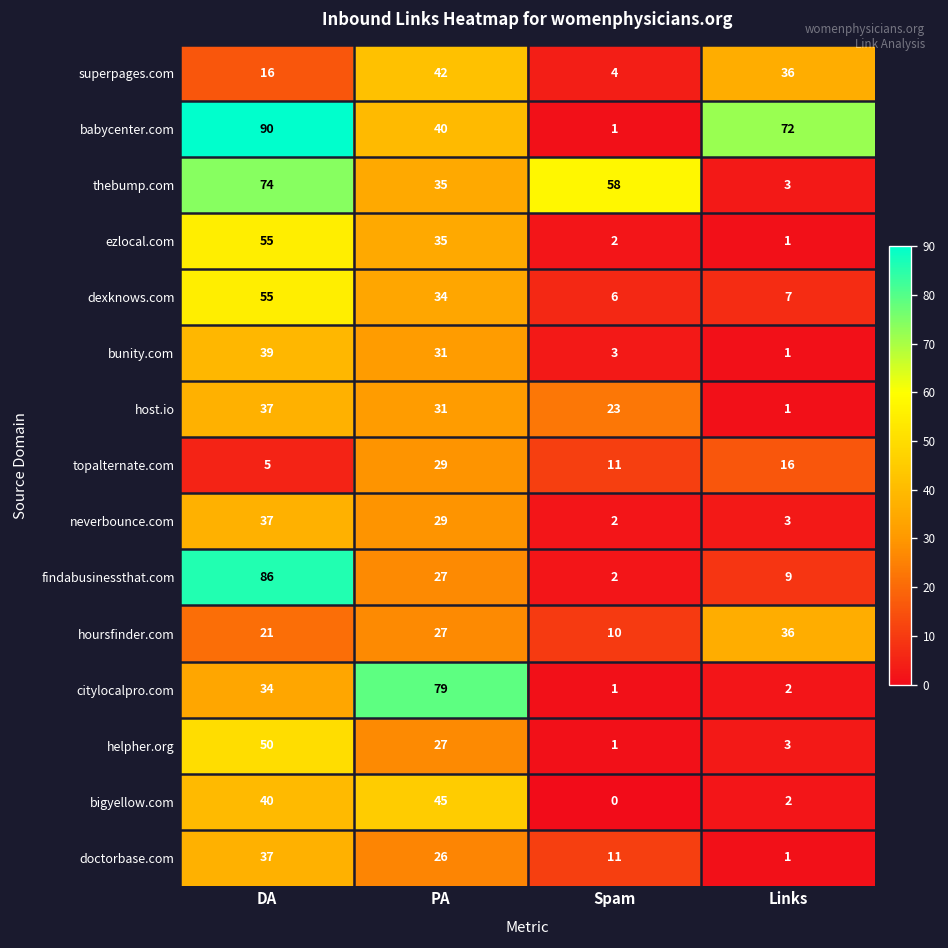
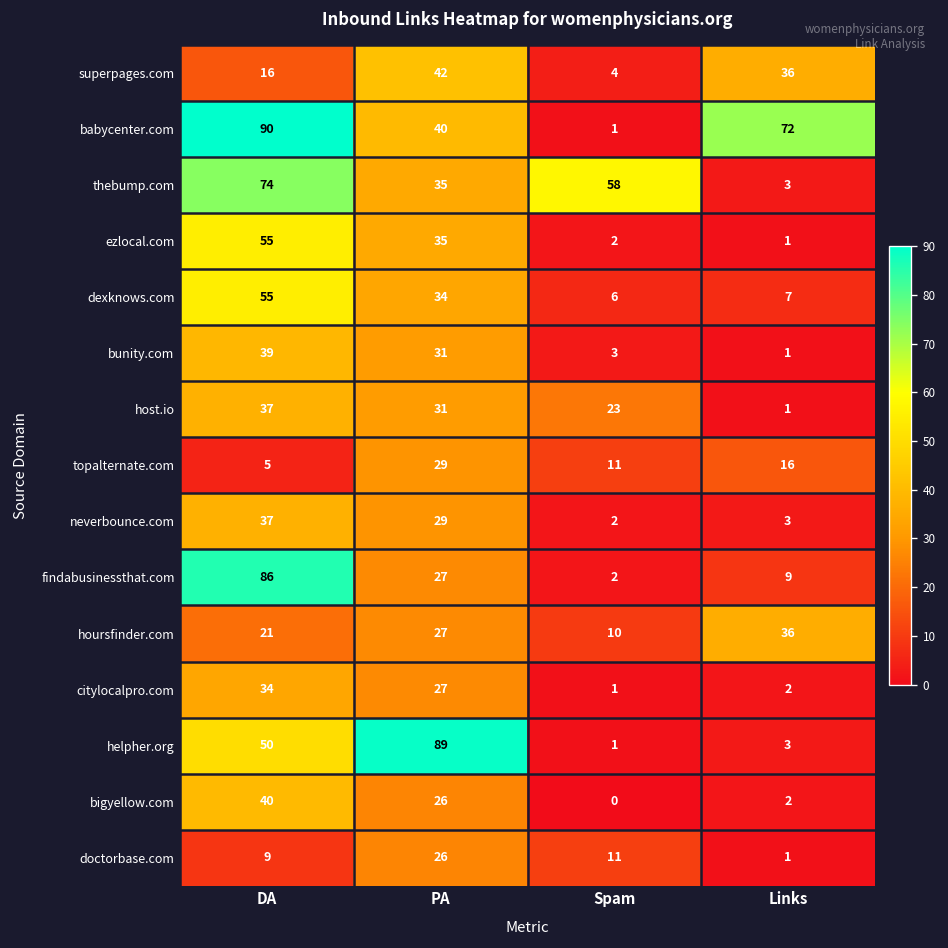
  {
    "superpages.com": {
      "DA": 16,
      "PA": 42,
      "Spam": 4,
      "Links": 36
    },
    "babycenter.com": {
      "DA": 90,
      "PA": 40,
      "Spam": 1,
      "Links": 72
    },
    "thebump.com": {
      "DA": 74,
      "PA": 35,
      "Spam": 58,
      "Links": 3
    },
    "ezlocal.com": {
      "DA": 55,
      "PA": 35,
      "Spam": 2,
      "Links": 1
    },
    "dexknows.com": {
      "DA": 55,
      "PA": 34,
      "Spam": 6,
      "Links": 7
    },
    "bunity.com": {
      "DA": 39,
      "PA": 31,
      "Spam": 3,
      "Links": 1
    },
    "host.io": {
      "DA": 37,
      "PA": 31,
      "Spam": 23,
      "Links": 1
    },
    "topalternate.com": {
      "DA": 5,
      "PA": 29,
      "Spam": 11,
      "Links": 16
    },
    "neverbounce.com": {
      "DA": 37,
      "PA": 29,
      "Spam": 2,
      "Links": 3
    },
    "findabusinessthat.com": {
      "DA": 86,
      "PA": 27,
      "Spam": 2,
      "Links": 9
    },
    "hoursfinder.com": {
      "DA": 21,
      "PA": 27,
      "Spam": 10,
      "Links": 36
    },
    "citylocalpro.com": {
      "DA": 34,
-     "PA": 79,
+     "PA": 27,
      "Spam": 1,
      "Links": 2
    },
    "helpher.org": {
      "DA": 50,
-     "PA": 27,
+     "PA": 89,
      "Spam": 1,
      "Links": 3
    },
    "bigyellow.com": {
      "DA": 40,
-     "PA": 45,
+     "PA": 26,
      "Spam": 0,
      "Links": 2
    },
    "doctorbase.com": {
-     "DA": 37,
+     "DA": 9,
      "PA": 26,
      "Spam": 11,
      "Links": 1
    }
  }
